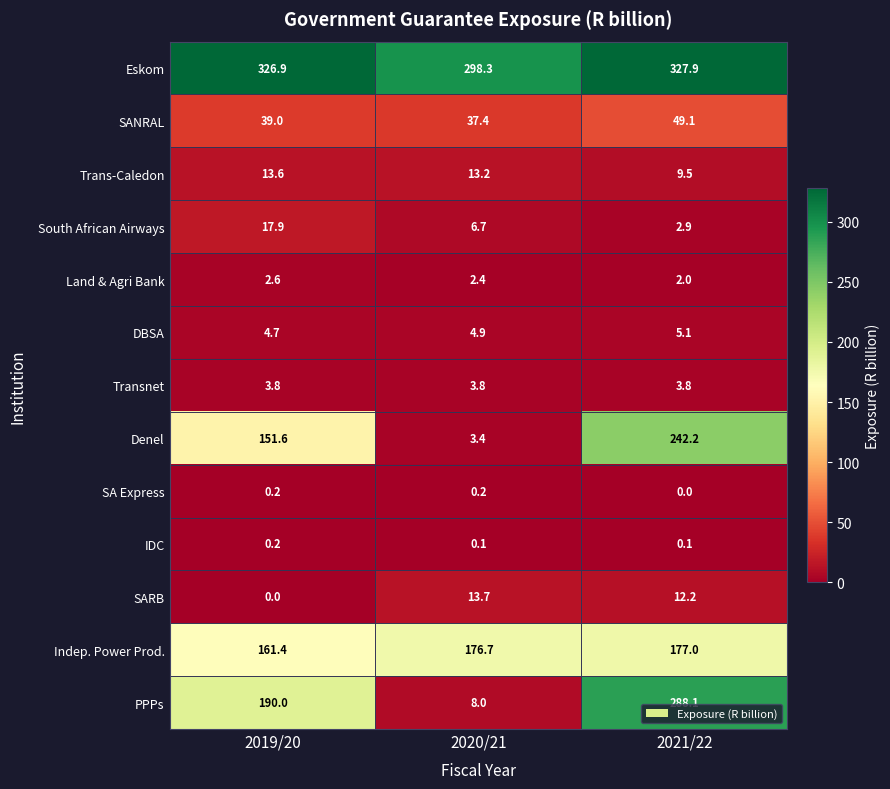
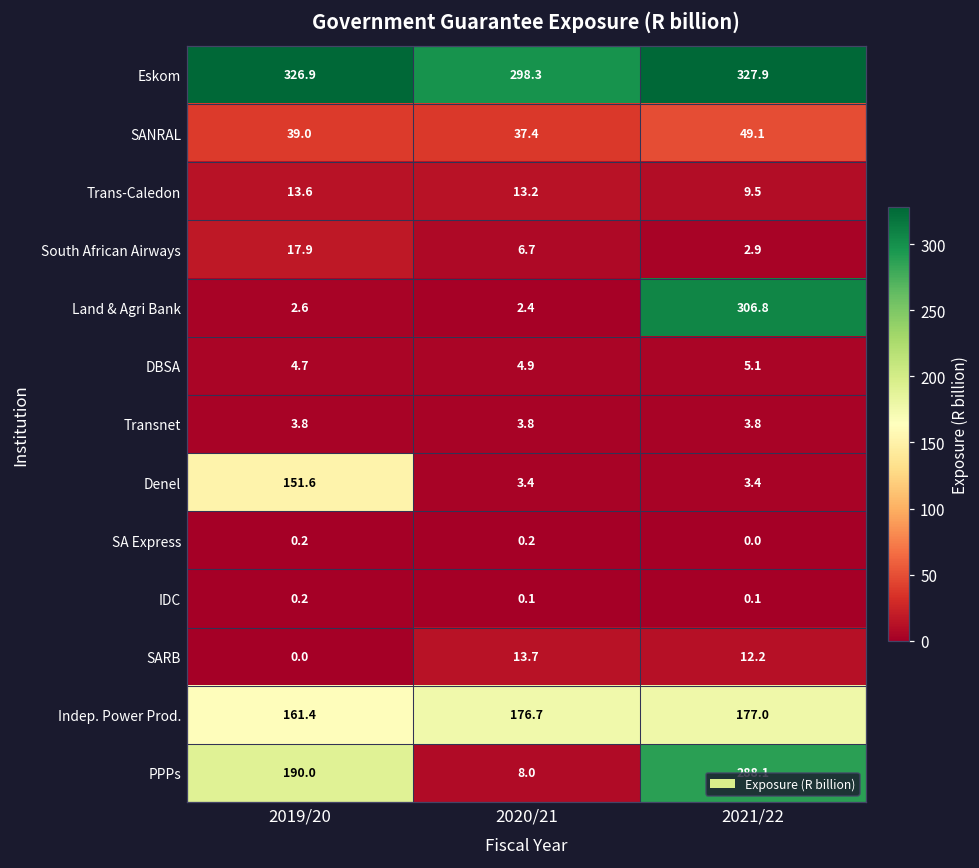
  {
    "Eskom": {
      "2019/20": 326.9,
      "2020/21": 298.3,
      "2021/22": 327.9
    },
    "SANRAL": {
      "2019/20": 39.0,
      "2020/21": 37.4,
      "2021/22": 49.1
    },
    "Trans-Caledon": {
      "2019/20": 13.6,
      "2020/21": 13.2,
      "2021/22": 9.5
    },
    "South African Airways": {
      "2019/20": 17.9,
      "2020/21": 6.7,
      "2021/22": 2.9
    },
    "Land & Agri Bank": {
      "2019/20": 2.6,
      "2020/21": 2.4,
-     "2021/22": 2.0
+     "2021/22": 306.8
    },
    "DBSA": {
      "2019/20": 4.7,
      "2020/21": 4.9,
      "2021/22": 5.1
    },
    "Transnet": {
      "2019/20": 3.8,
      "2020/21": 3.8,
      "2021/22": 3.8
    },
    "Denel": {
      "2019/20": 151.6,
      "2020/21": 3.4,
-     "2021/22": 242.2
+     "2021/22": 3.4
    },
    "SA Express": {
      "2019/20": 0.2,
      "2020/21": 0.2,
      "2021/22": 0.0
    },
    "IDC": {
      "2019/20": 0.2,
      "2020/21": 0.1,
      "2021/22": 0.1
    },
    "SARB": {
      "2019/20": 0.0,
      "2020/21": 13.7,
      "2021/22": 12.2
    },
    "Indep. Power Prod.": {
      "2019/20": 161.4,
      "2020/21": 176.7,
      "2021/22": 177.0
    },
    "PPPs": {
      "2019/20": 190.0,
      "2020/21": 8.0
    }
  }
